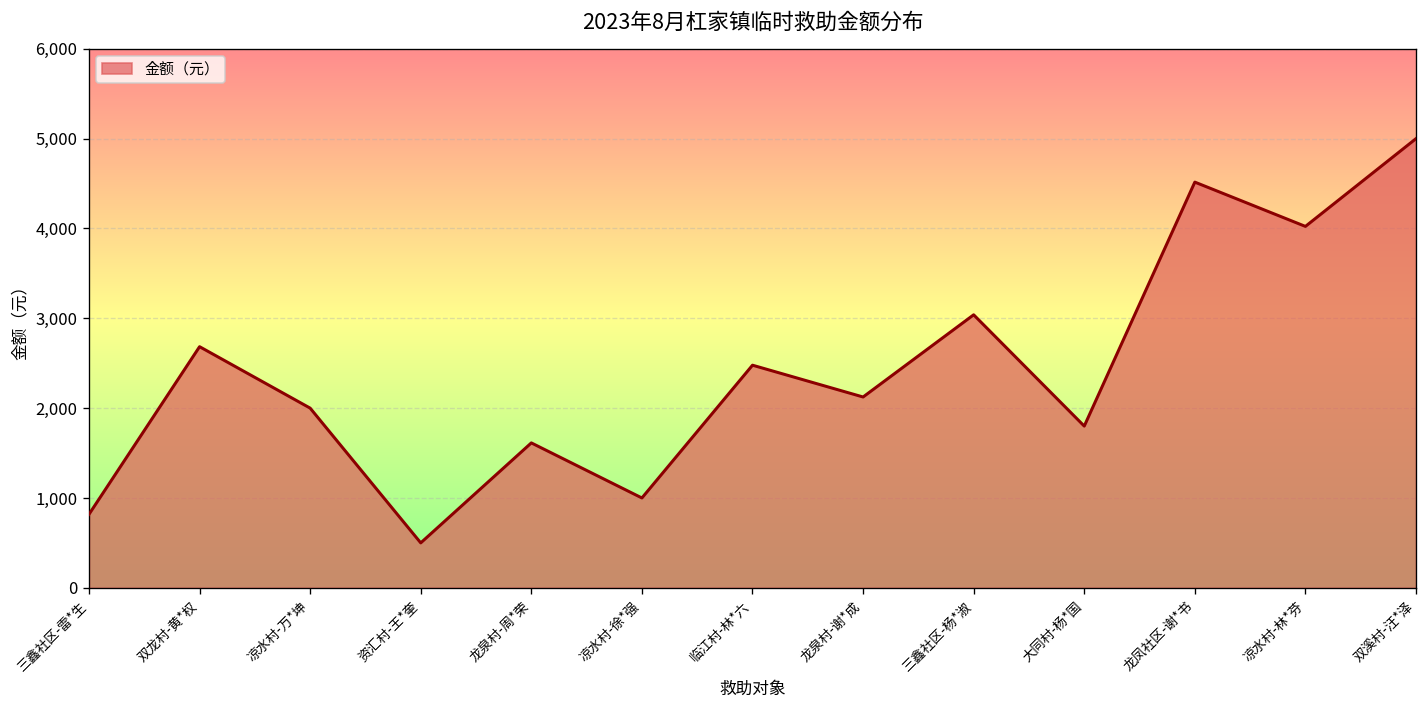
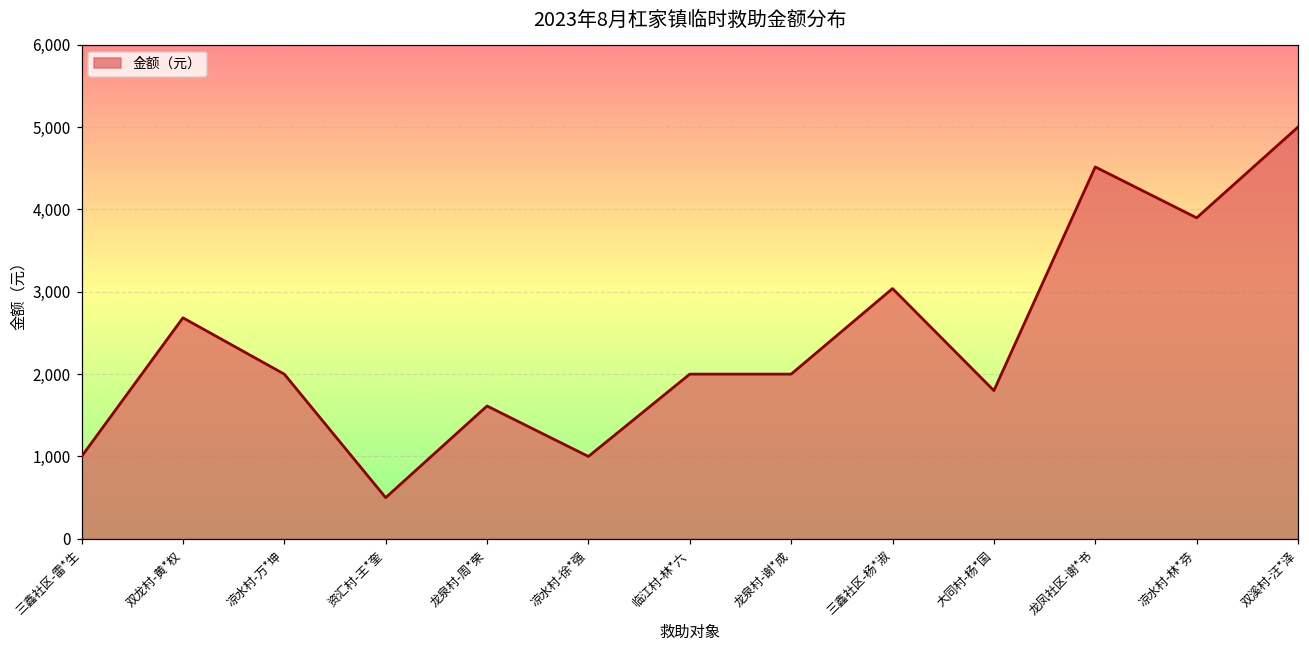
  {
-   "三鑫社区-雷*生": "800",
+   "三鑫社区-雷*生": "1,000",
    "双龙村-黄*权": "2,700",
    "凉水村-万*坤": "2,000",
    "资汇村-王*奎": "500",
    "龙泉村-周*荣": "1,600",
    "凉水村-徐*强": "1,000",
-   "临江村-林*六": "2,500",
-   "龙泉村-谢*成": "2,100",
+   "临江村-林*六": "2,000",
+   "龙泉村-谢*成": "2,000",
    "三鑫社区-杨*淑": "3,000",
    "大同村-杨*国": "1,800",
    "龙凤社区-谢*书": "4,500",
-   "凉水村-林*芬": "4,000",
+   "凉水村-林*芬": "3,900",
    "双溪村-汪*泽": "5,000"
  }
